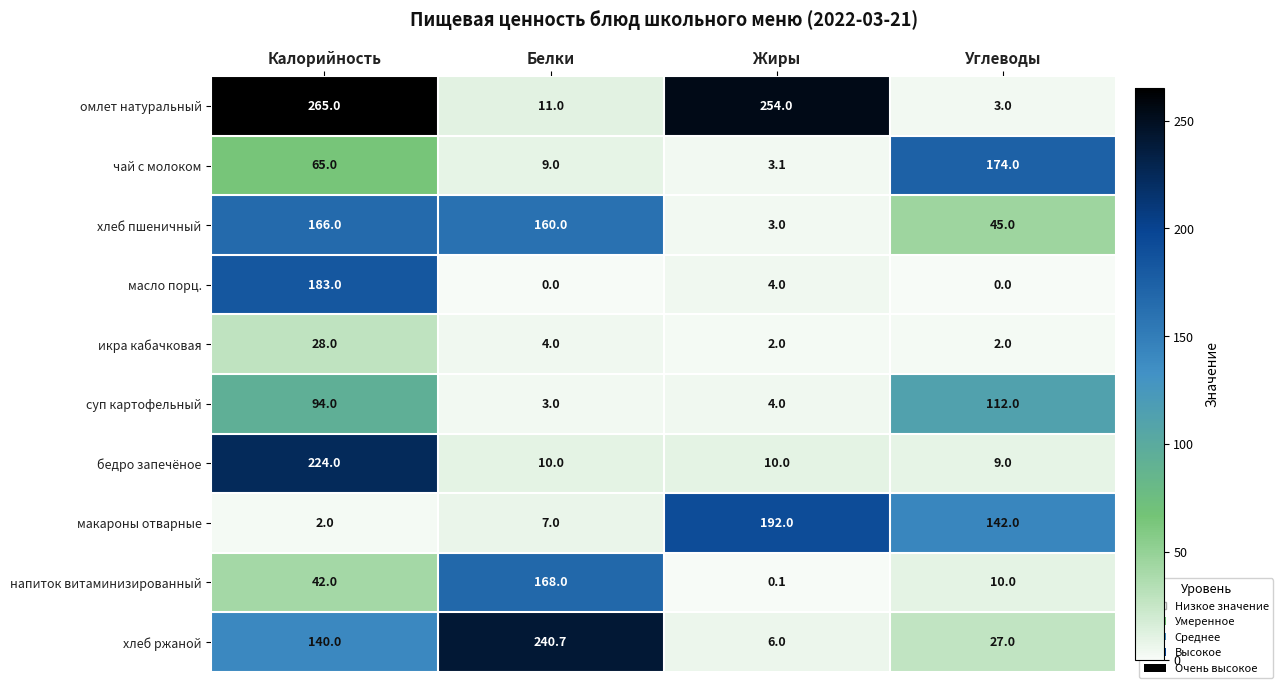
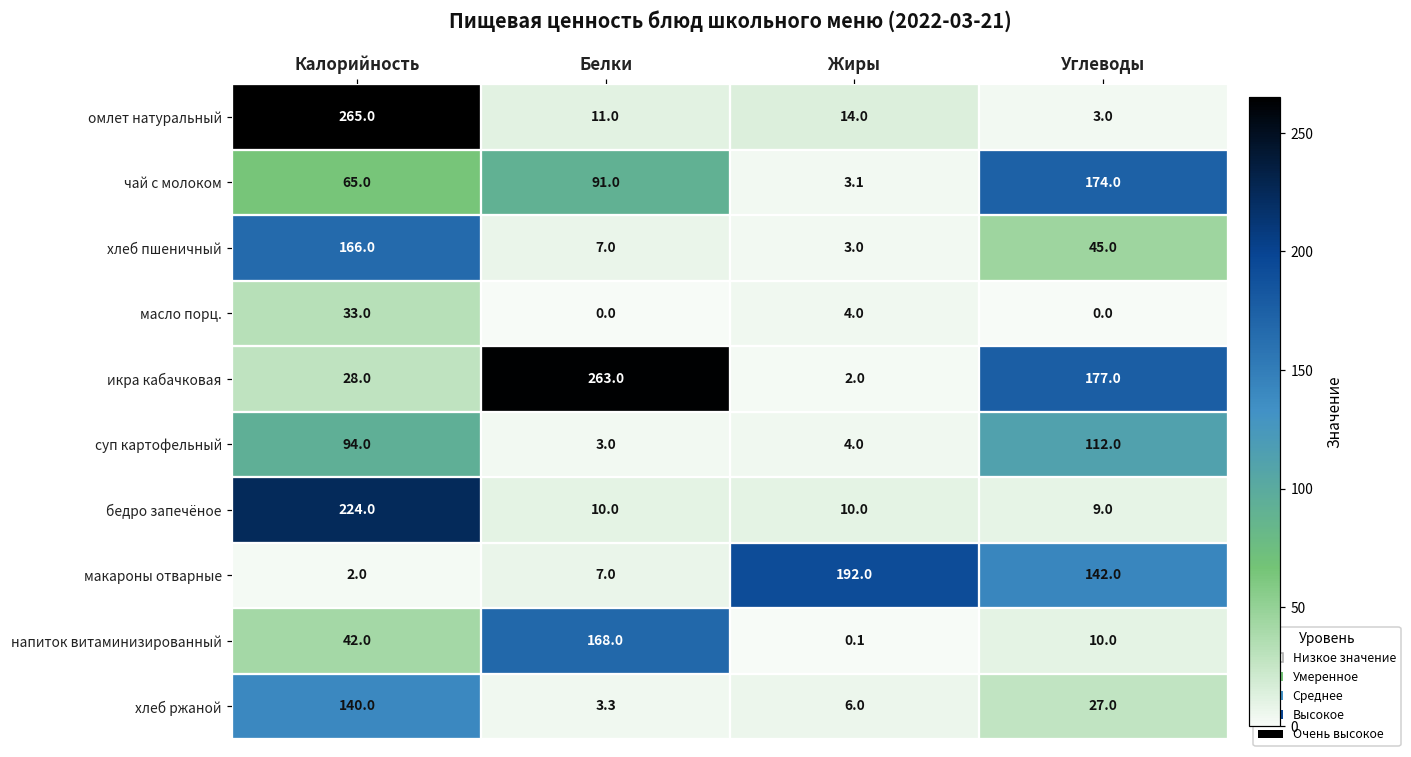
  {
    "омлет натуральный": {
      "Калорийность": 265.0,
      "Белки": 11.0,
-     "Жиры": 254.0,
+     "Жиры": 14.0,
      "Углеводы": 3.0
    },
    "чай с молоком": {
      "Калорийность": 65.0,
-     "Белки": 9.0,
+     "Белки": 91.0,
      "Жиры": 3.1,
      "Углеводы": 174.0
    },
    "хлеб пшеничный": {
      "Калорийность": 166.0,
-     "Белки": 160.0,
+     "Белки": 7.0,
      "Жиры": 3.0,
      "Углеводы": 45.0
    },
    "масло порц.": {
-     "Калорийность": 183.0,
+     "Калорийность": 33.0,
      "Белки": 0.0,
      "Жиры": 4.0,
      "Углеводы": 0.0
    },
    "икра кабачковая": {
      "Калорийность": 28.0,
-     "Белки": 4.0,
+     "Белки": 263.0,
      "Жиры": 2.0,
-     "Углеводы": 2.0
+     "Углеводы": 177.0
    },
    "суп картофельный": {
      "Калорийность": 94.0,
      "Белки": 3.0,
      "Жиры": 4.0,
      "Углеводы": 112.0
    },
    "бедро запечёное": {
      "Калорийность": 224.0,
      "Белки": 10.0,
      "Жиры": 10.0,
      "Углеводы": 9.0
    },
    "макароны отварные": {
      "Калорийность": 2.0,
      "Белки": 7.0,
      "Жиры": 192.0,
      "Углеводы": 142.0
    },
    "напиток витаминизированный": {
      "Калорийность": 42.0,
      "Белки": 168.0,
      "Жиры": 0.1,
      "Углеводы": 10.0
    },
    "хлеб ржаной": {
      "Калорийность": 140.0,
-     "Белки": 240.7,
+     "Белки": 3.3,
      "Жиры": 6.0,
      "Углеводы": 27.0
    }
  }
